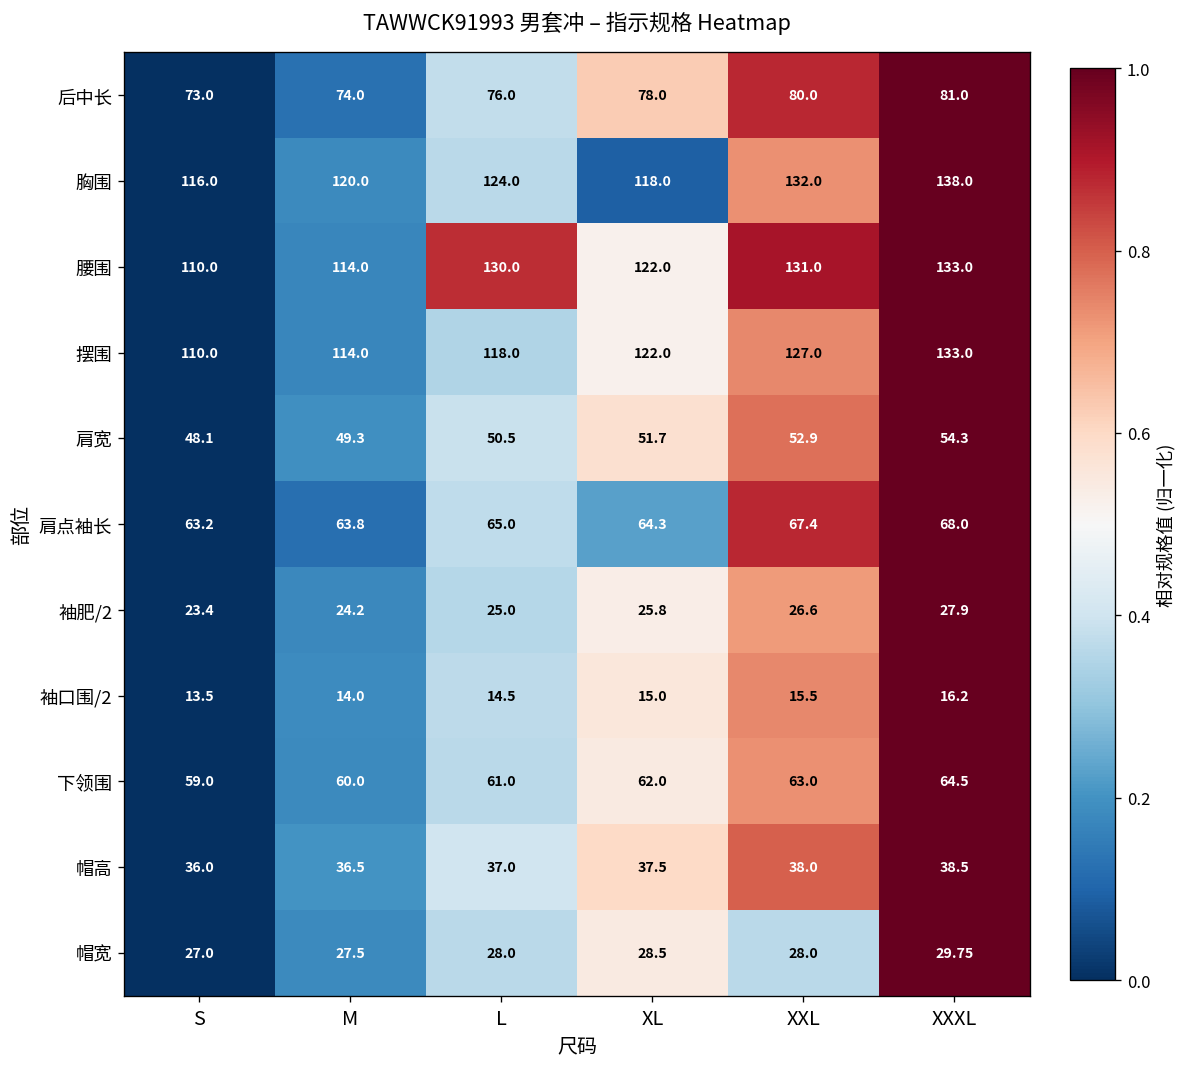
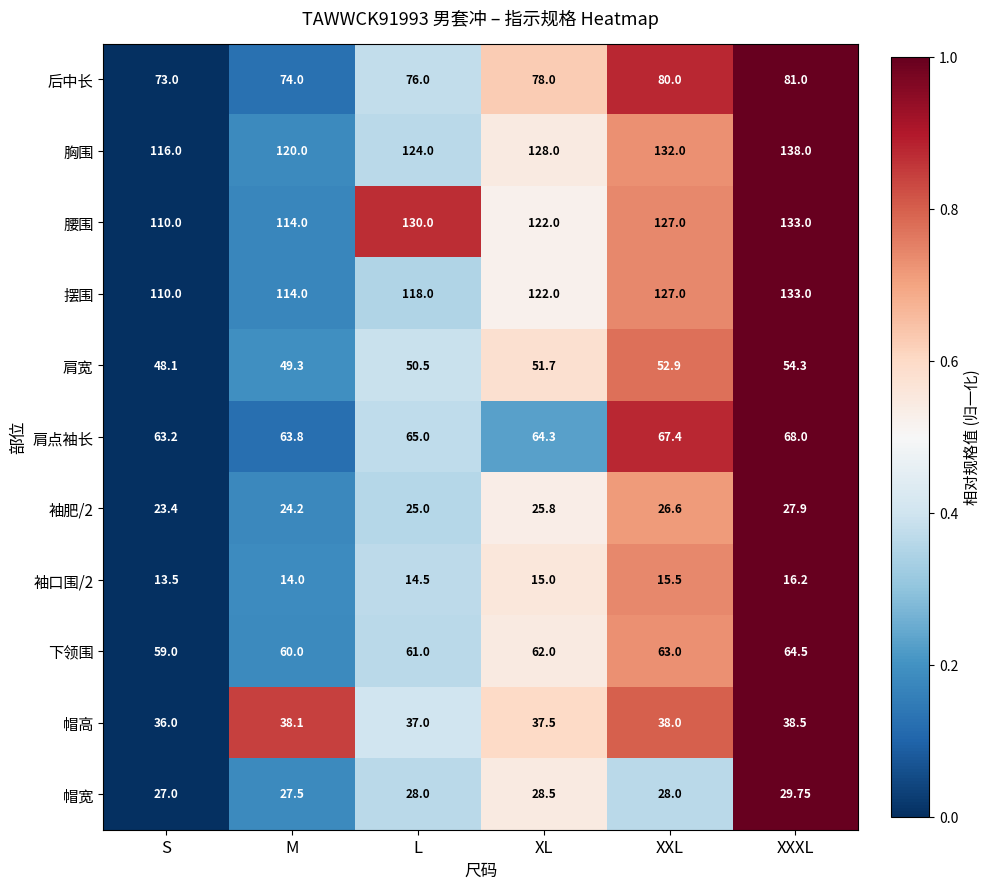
  {
    "后中长": {
      "S": 73.0,
      "M": 74.0,
      "L": 76.0,
      "XL": 78.0,
      "XXL": 80.0,
      "XXXL": 81.0
    },
    "胸围": {
      "S": 116.0,
      "M": 120.0,
      "L": 124.0,
-     "XL": 118.0,
+     "XL": 128.0,
      "XXL": 132.0,
      "XXXL": 138.0
    },
    "腰围": {
      "S": 110.0,
      "M": 114.0,
      "L": 130.0,
      "XL": 122.0,
-     "XXL": 131.0,
+     "XXL": 127.0,
      "XXXL": 133.0
    },
    "摆围": {
      "S": 110.0,
      "M": 114.0,
      "L": 118.0,
      "XL": 122.0,
      "XXL": 127.0,
      "XXXL": 133.0
    },
    "肩宽": {
      "S": 48.1,
      "M": 49.3,
      "L": 50.5,
      "XL": 51.7,
      "XXL": 52.9,
      "XXXL": 54.3
    },
    "肩点袖长": {
      "S": 63.2,
      "M": 63.8,
      "L": 65.0,
      "XL": 64.3,
      "XXL": 67.4,
      "XXXL": 68.0
    },
    "袖肥/2": {
      "S": 23.4,
      "M": 24.2,
      "L": 25.0,
      "XL": 25.8,
      "XXL": 26.6,
      "XXXL": 27.9
    },
    "袖口围/2": {
      "S": 13.5,
      "M": 14.0,
      "L": 14.5,
      "XL": 15.0,
      "XXL": 15.5,
      "XXXL": 16.2
    },
    "下领围": {
      "S": 59.0,
      "M": 60.0,
      "L": 61.0,
      "XL": 62.0,
      "XXL": 63.0,
      "XXXL": 64.5
    },
    "帽高": {
      "S": 36.0,
-     "M": 36.5,
+     "M": 38.1,
      "L": 37.0,
      "XL": 37.5,
      "XXL": 38.0,
      "XXXL": 38.5
    },
    "帽宽": {
      "S": 27.0,
      "M": 27.5,
      "L": 28.0,
      "XL": 28.5,
      "XXL": 28.0,
      "XXXL": 29.75
    }
  }
